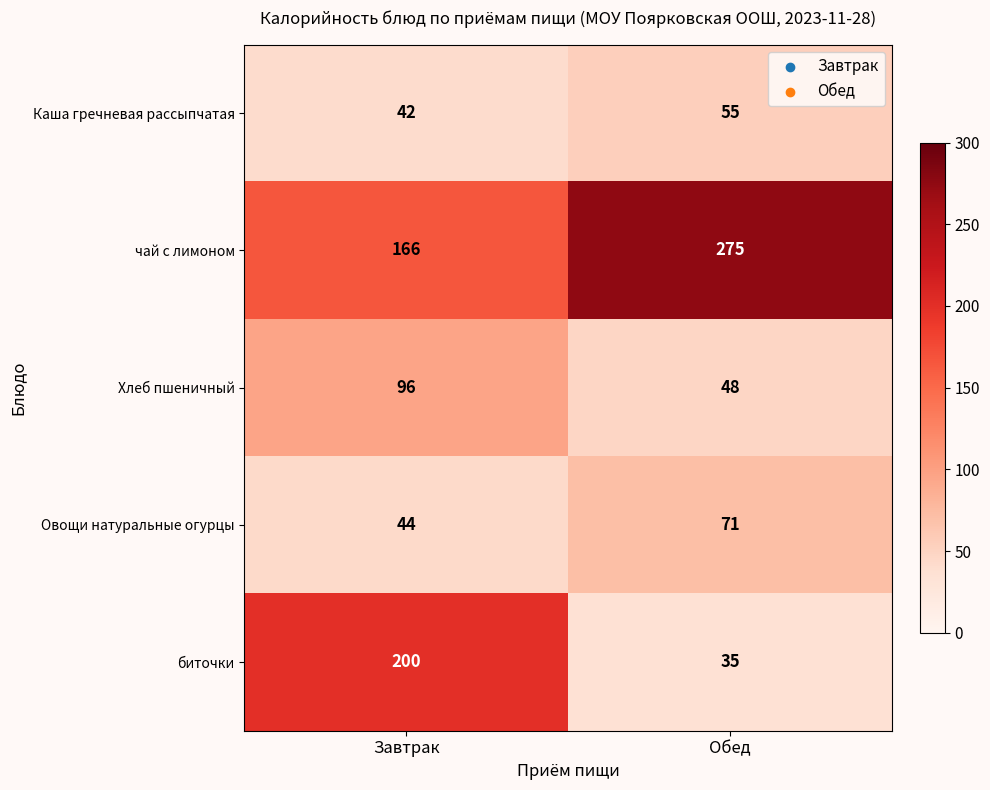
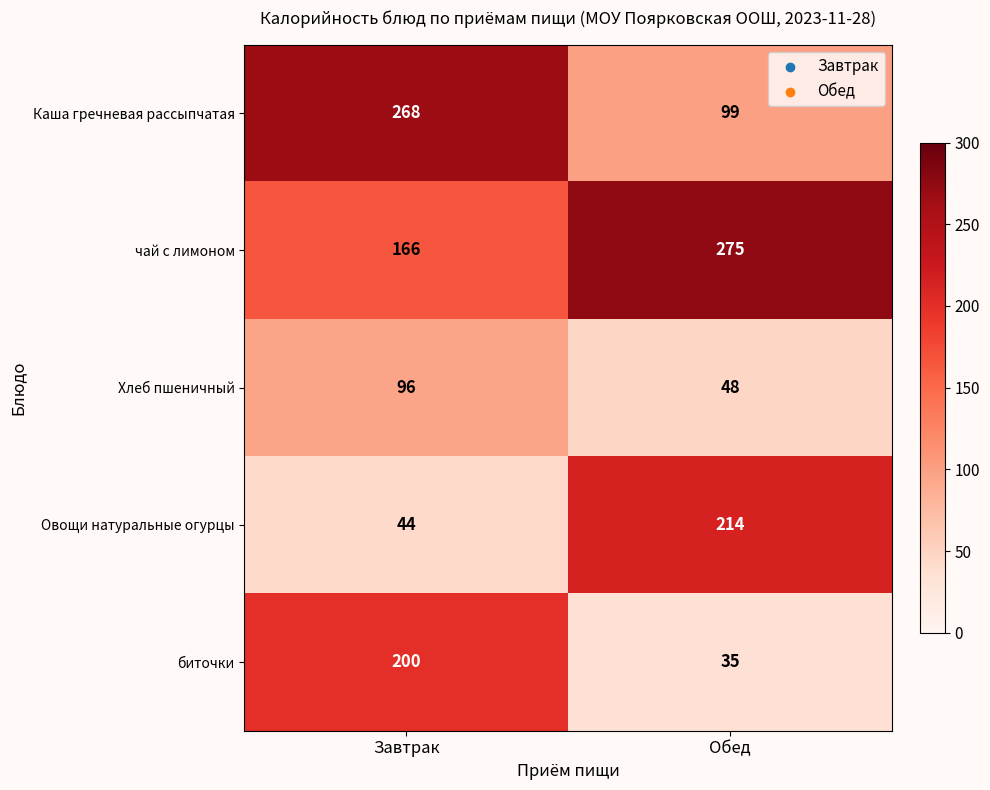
  {
    "Каша гречневая рассыпчатая": {
-     "Завтрак": 42,
-     "Обед": 55
+     "Завтрак": 268,
+     "Обед": 99
    },
    "чай с лимоном": {
      "Завтрак": 166,
      "Обед": 275
    },
    "Хлеб пшеничный": {
      "Завтрак": 96,
      "Обед": 48
    },
    "Овощи натуральные огурцы": {
      "Завтрак": 44,
-     "Обед": 71
+     "Обед": 214
    },
    "биточки": {
      "Завтрак": 200,
      "Обед": 35
    }
  }
